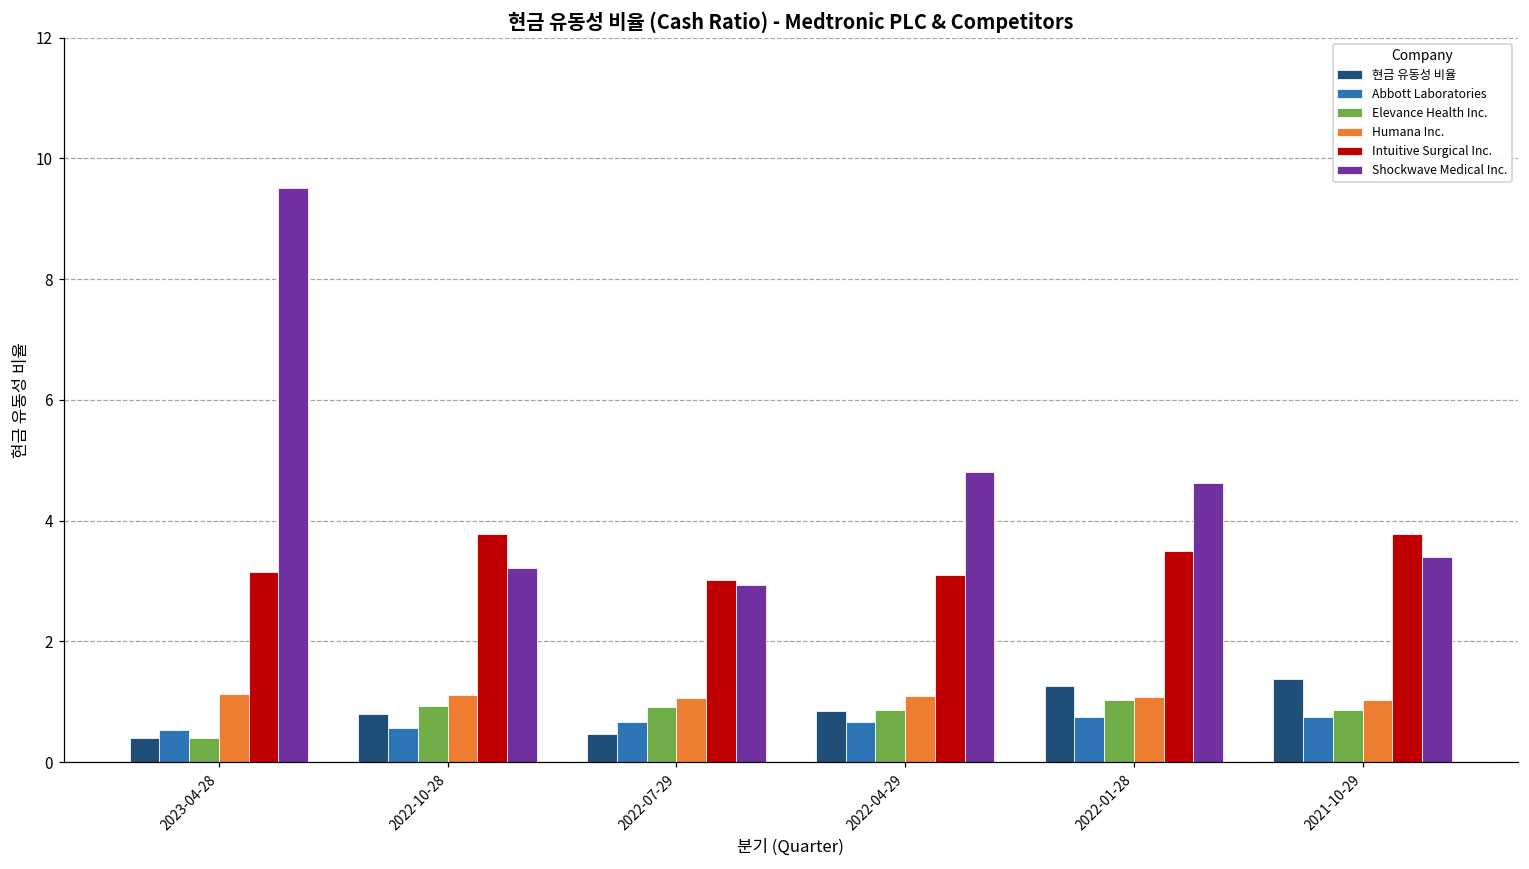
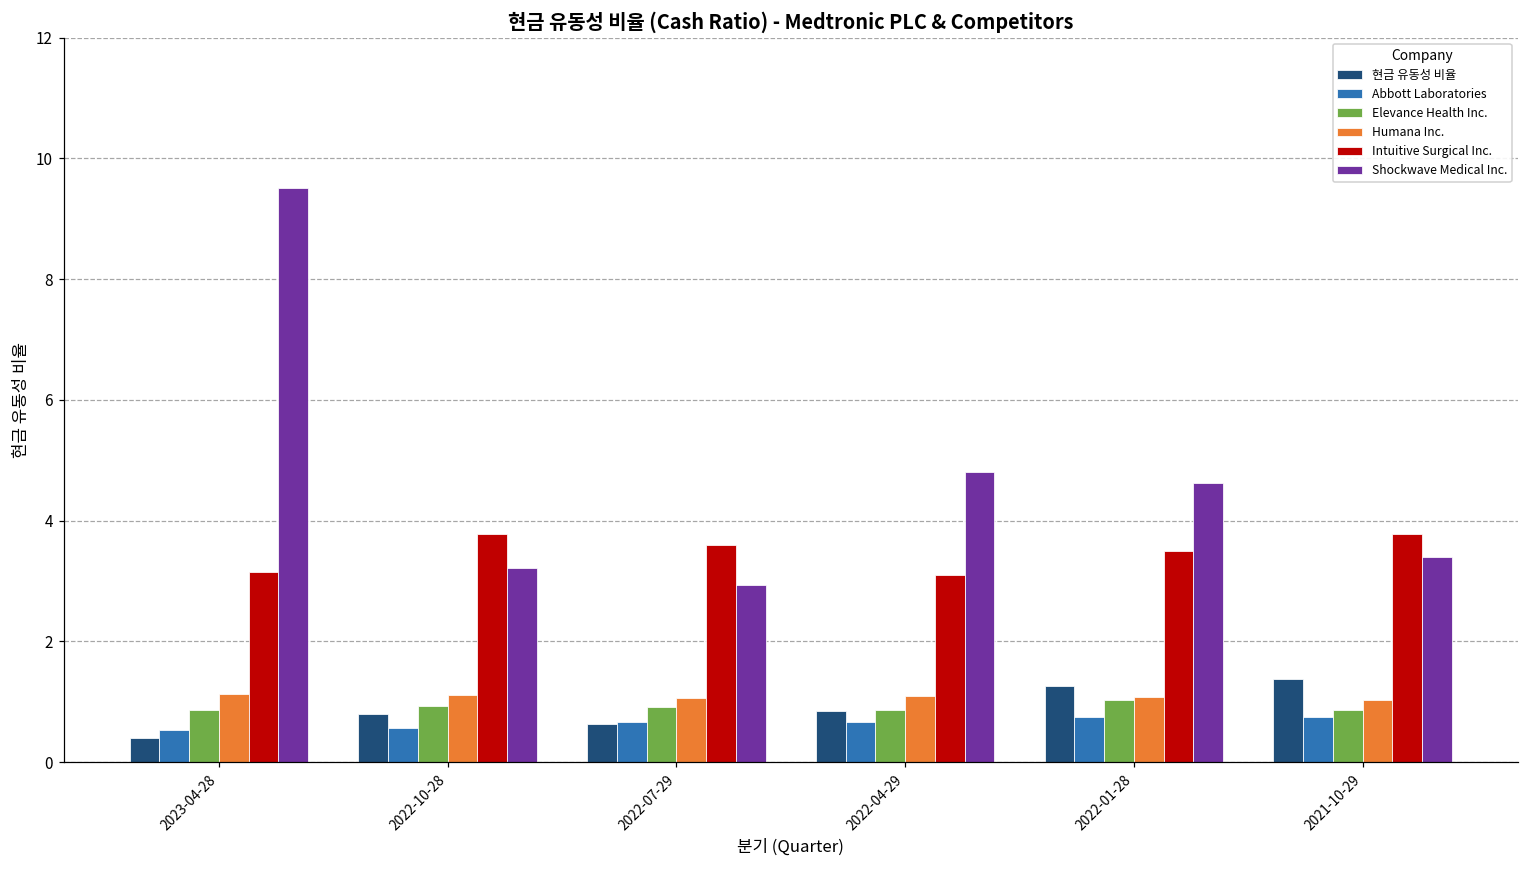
  {
    "현금 유동성 비율": {
      "2023-04-28": 0.4,
      "2022-10-28": 0.8,
-     "2022-07-29": 0.5,
+     "2022-07-29": 0.6,
      "2022-04-29": 0.9,
      "2022-01-28": 1.3,
      "2021-10-29": 1.4
    },
    "Abbott Laboratories": {
      "2023-04-28": 0.5,
      "2022-10-28": 0.6,
      "2022-07-29": 0.7,
      "2022-04-29": 0.7,
      "2022-01-28": 0.7,
      "2021-10-29": 0.8
    },
    "Elevance Health Inc.": {
-     "2023-04-28": 0.4,
+     "2023-04-28": 0.9,
      "2022-10-28": 0.9,
      "2022-07-29": 0.9,
      "2022-04-29": 0.9,
      "2022-01-28": 1.0,
      "2021-10-29": 0.9
    },
    "Humana Inc.": {
      "2023-04-28": 1.1,
      "2022-10-28": 1.1,
      "2022-07-29": 1.1,
      "2022-04-29": 1.1,
      "2022-01-28": 1.1,
      "2021-10-29": 1.0
    },
    "Intuitive Surgical Inc.": {
      "2023-04-28": 3.2,
      "2022-10-28": 3.8,
-     "2022-07-29": 3.0,
+     "2022-07-29": 3.6,
      "2022-04-29": 3.1,
      "2022-01-28": 3.5,
      "2021-10-29": 3.8
    },
    "Shockwave Medical Inc.": {
      "2023-04-28": 9.5,
      "2022-10-28": 3.2,
      "2022-07-29": 2.9,
      "2022-04-29": 4.8,
      "2022-01-28": 4.6,
      "2021-10-29": 3.4
    }
  }
